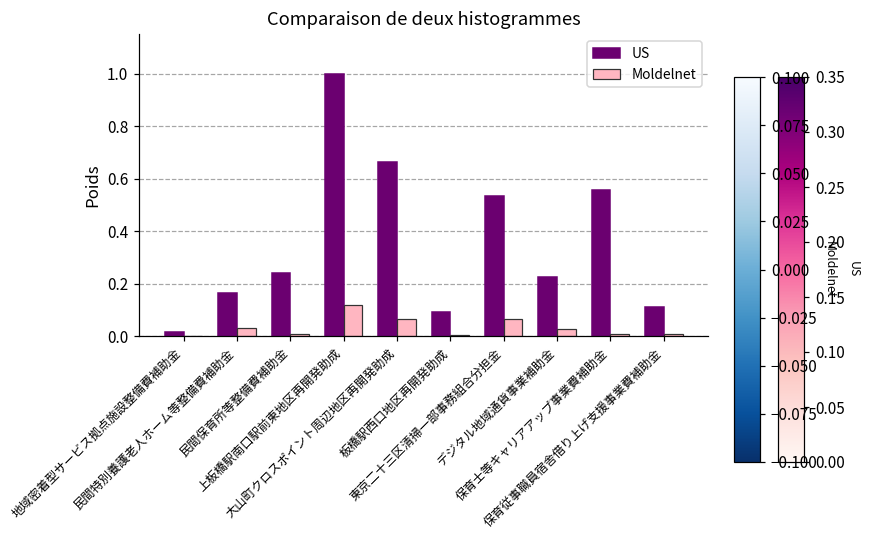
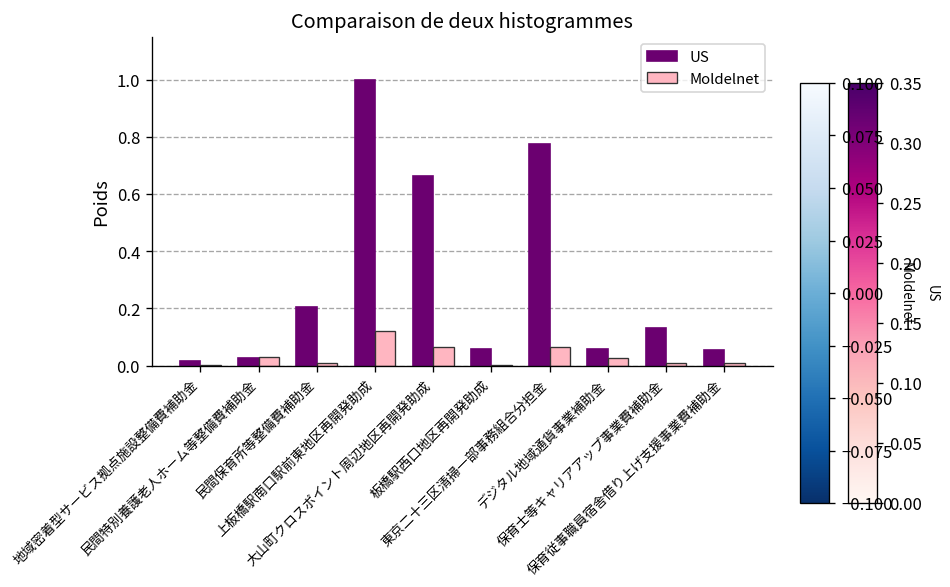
  {
    "US": {
      "地域密着型サービス拠点施設整備費補助金": 0.01,
-     "民間特別養護老人ホーム等整備費補助金": 0.16,
-     "民間保育所等整備費補助金": 0.24,
+     "民間特別養護老人ホーム等整備費補助金": 0.02,
+     "民間保育所等整備費補助金": 0.20,
      "上板橋駅南口駅前東地区再開発助成": 1.00,
      "大山町クロスポイント周辺地区再開発助成": 0.66,
-     "板橋駅西口地区再開発助成": 0.09,
-     "東京二十三区清掃一部事務組合分担金": 0.53,
-     "デジタル地域通貨事業補助金": 0.23,
-     "保育士等キャリアアップ事業費補助金": 0.56,
-     "保育従事職員宿舎借り上げ支援事業費補助金": 0.11
+     "板橋駅西口地区再開発助成": 0.06,
+     "東京二十三区清掃一部事務組合分担金": 0.78,
+     "デジタル地域通貨事業補助金": 0.06,
+     "保育士等キャリアアップ事業費補助金": 0.13,
+     "保育従事職員宿舎借り上げ支援事業費補助金": 0.05
    },
    "Moldelnet": {
      "民間特別養護老人ホーム等整備費補助金": 0.03,
      "上板橋駅南口駅前東地区再開発助成": 0.12,
      "大山町クロスポイント周辺地区再開発助成": 0.07,
      "東京二十三区清掃一部事務組合分担金": 0.06,
      "デジタル地域通貨事業補助金": 0.03
    }
  }
